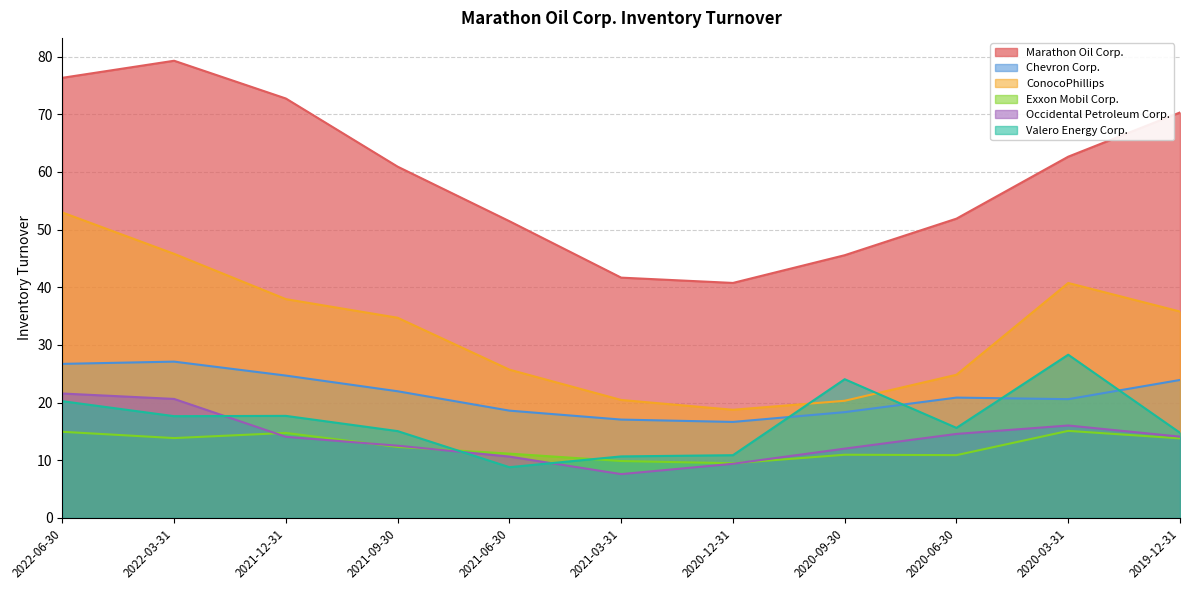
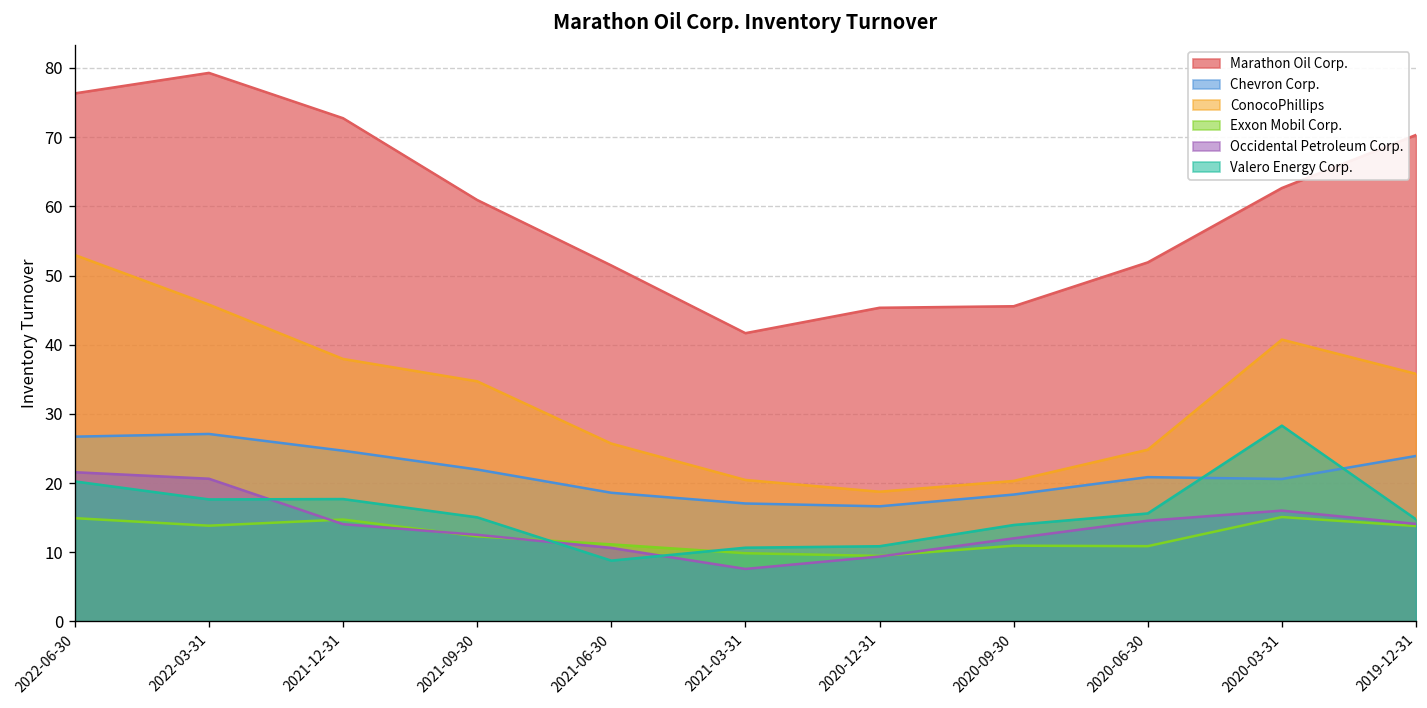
  {
    "Marathon Oil Corp.": {
      "2022-06-30": 76,
      "2022-03-31": 79,
      "2021-12-31": 73,
      "2021-09-30": 61,
      "2021-06-30": 51,
      "2021-03-31": 42,
-     "2020-12-31": 41,
+     "2020-12-31": 45,
      "2020-09-30": 46,
      "2020-06-30": 52,
      "2020-03-31": 63,
      "2019-12-31": 70
    },
    "Chevron Corp.": {
      "2022-06-30": 27,
      "2022-03-31": 27,
      "2021-12-31": 25,
      "2021-09-30": 22,
      "2021-06-30": 19,
      "2021-03-31": 17,
      "2020-12-31": 17,
      "2020-09-30": 18,
      "2020-06-30": 21,
      "2020-03-31": 21,
      "2019-12-31": 24
    },
    "ConocoPhillips": {
      "2022-06-30": 53,
      "2022-03-31": 46,
      "2021-12-31": 38,
      "2021-09-30": 35,
      "2021-06-30": 26,
      "2021-03-31": 20,
      "2020-12-31": 19,
      "2020-09-30": 20,
      "2020-06-30": 25,
      "2020-03-31": 41,
      "2019-12-31": 36
    },
    "Exxon Mobil Corp.": {
      "2022-06-30": 15,
      "2022-03-31": 14,
      "2021-12-31": 15,
      "2021-06-30": 11,
      "2021-03-31": 10,
      "2020-09-30": 11,
      "2020-06-30": 11,
      "2020-03-31": 15
    },
    "Occidental Petroleum Corp.": {
      "2022-06-30": 22,
      "2022-03-31": 21,
      "2021-12-31": 14,
      "2021-06-30": 11,
      "2021-03-31": 8,
      "2020-09-30": 12,
      "2020-06-30": 15,
      "2020-03-31": 16
    },
    "Valero Energy Corp.": {
      "2022-06-30": 20,
      "2022-03-31": 18,
      "2021-12-31": 18,
      "2021-09-30": 15,
      "2021-06-30": 9,
      "2021-03-31": 11,
      "2020-12-31": 11,
-     "2020-09-30": 24,
+     "2020-09-30": 14,
      "2020-06-30": 16,
      "2020-03-31": 28,
      "2019-12-31": 15
    }
  }
